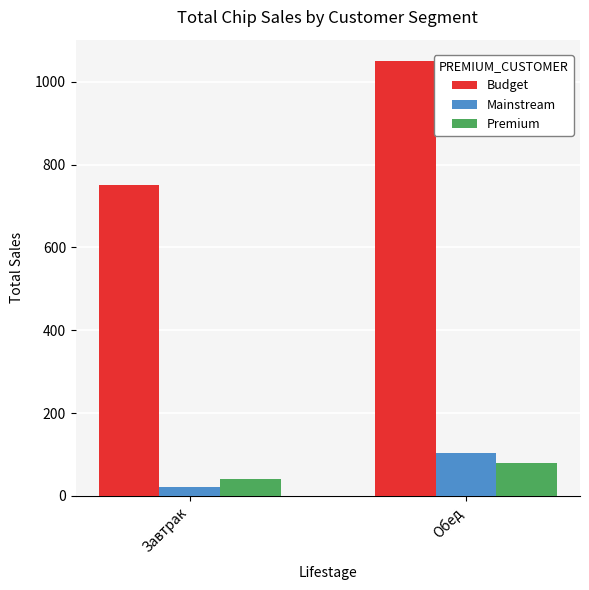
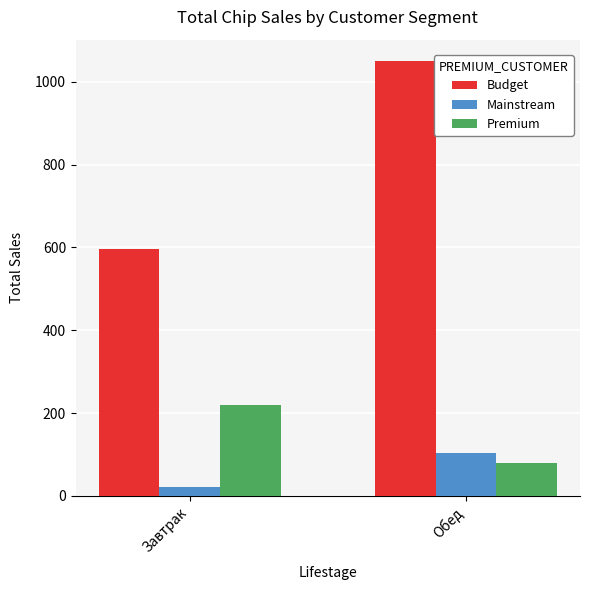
  {
    "Budget": {
-     "Завтрак": 750,
+     "Завтрак": 600,
      "Обед": 1050
    },
    "Mainstream": {
      "Завтрак": 20,
      "Обед": 100
    },
    "Premium": {
-     "Завтрак": 40,
+     "Завтрак": 220,
      "Обед": 80
    }
  }
